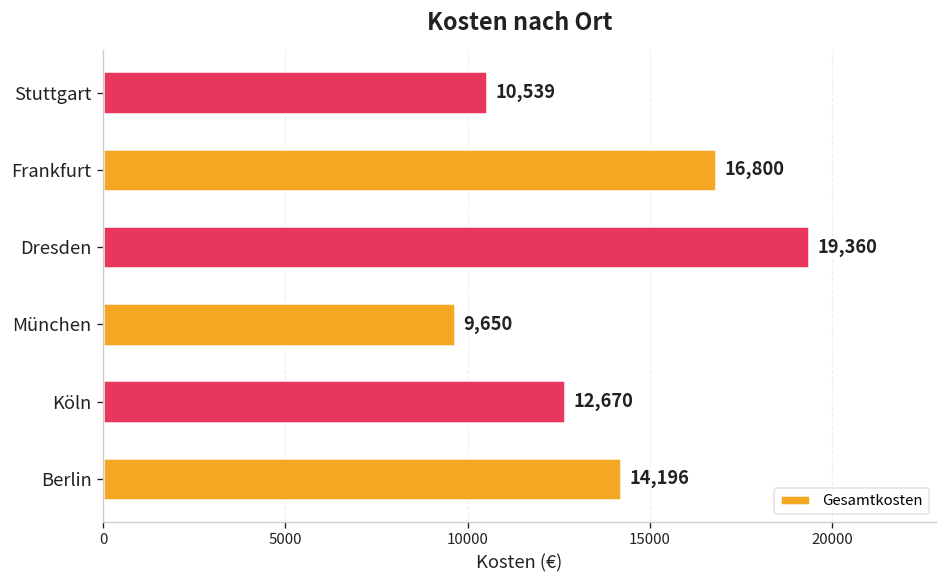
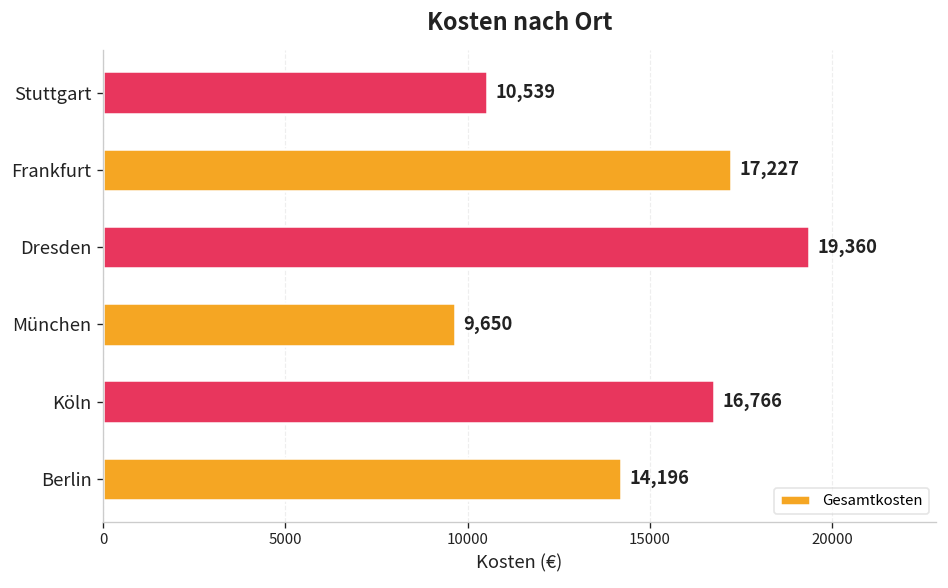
  {
    "Stuttgart": "10,539",
-   "Frankfurt": "16,800",
+   "Frankfurt": "17,227",
    "Dresden": "19,360",
    "München": "9,650",
-   "Köln": "12,670",
+   "Köln": "16,766",
    "Berlin": "14,196"
  }
